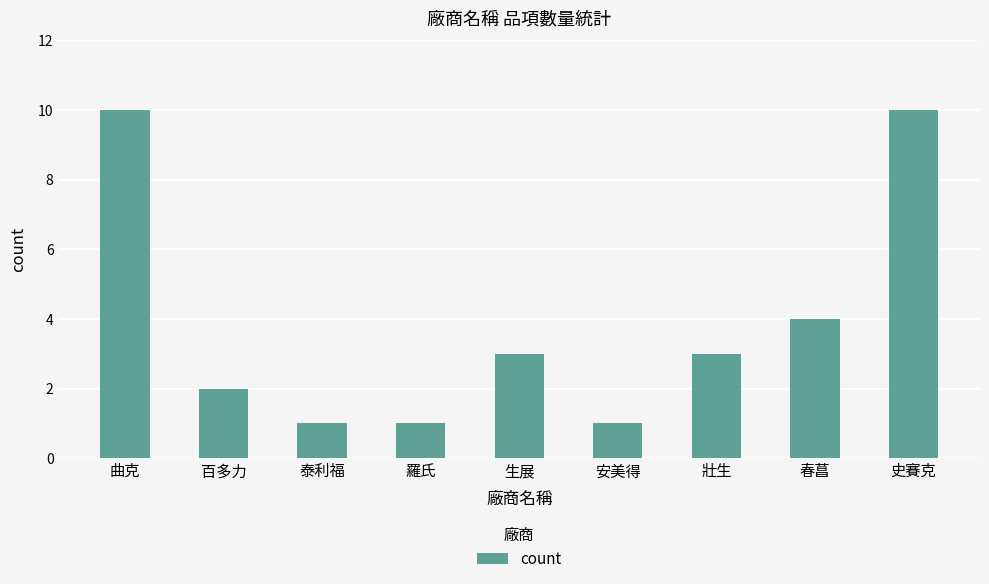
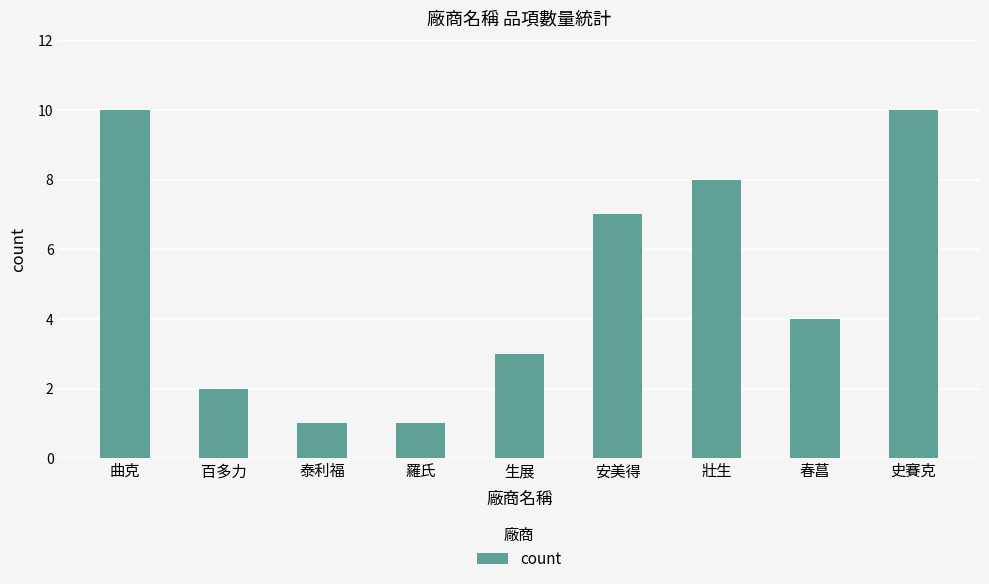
  {
    "曲克": 10,
    "百多力": 2,
    "泰利福": 1,
    "羅氏": 1,
    "生展": 3,
-   "安美得": 1,
-   "壯生": 3,
+   "安美得": 7,
+   "壯生": 8,
    "春菖": 4,
    "史賽克": 10
  }
